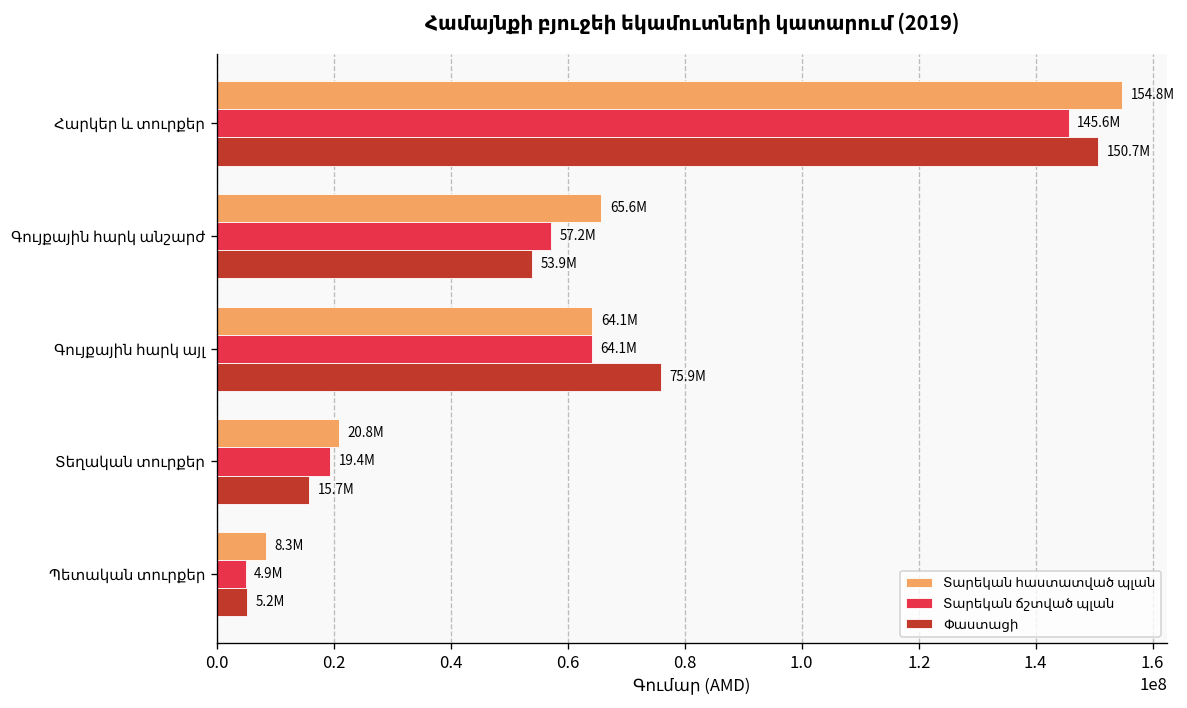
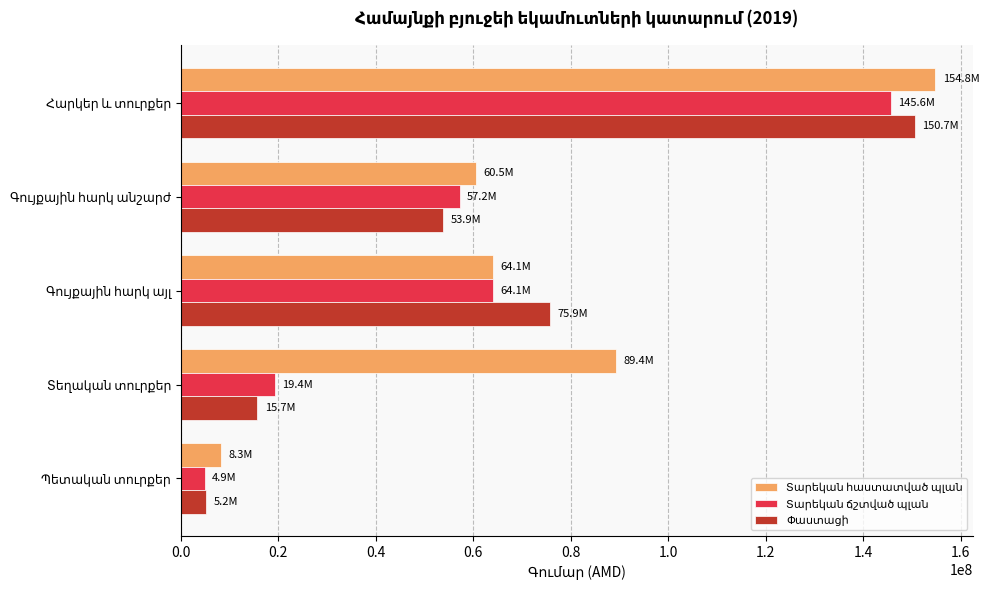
  {
    "Տարեկան հաստատված պլան": {
      "Հարկեր և տուրքեր": "154.8M",
-     "Գույքային հարկ անշարժ": "65.6M",
+     "Գույքային հարկ անշարժ": "60.5M",
      "Գույքային հարկ այլ": "64.1M",
-     "Տեղական տուրքեր": "20.8M",
+     "Տեղական տուրքեր": "89.4M",
      "Պետական տուրքեր": "8.3M"
    }
  }
